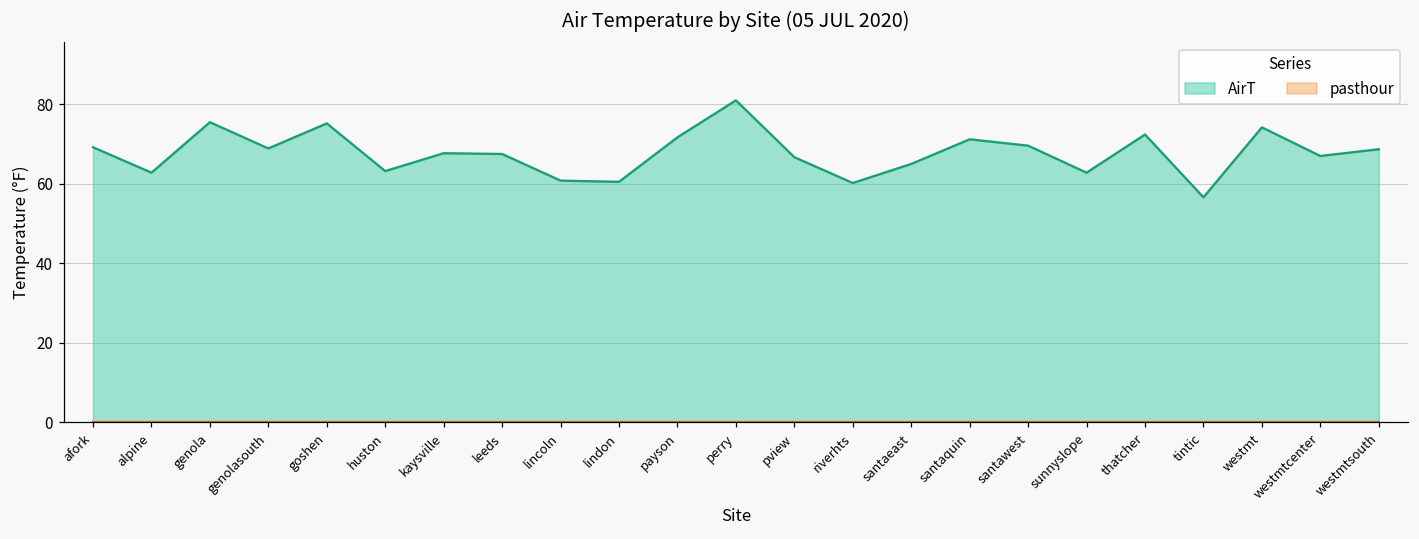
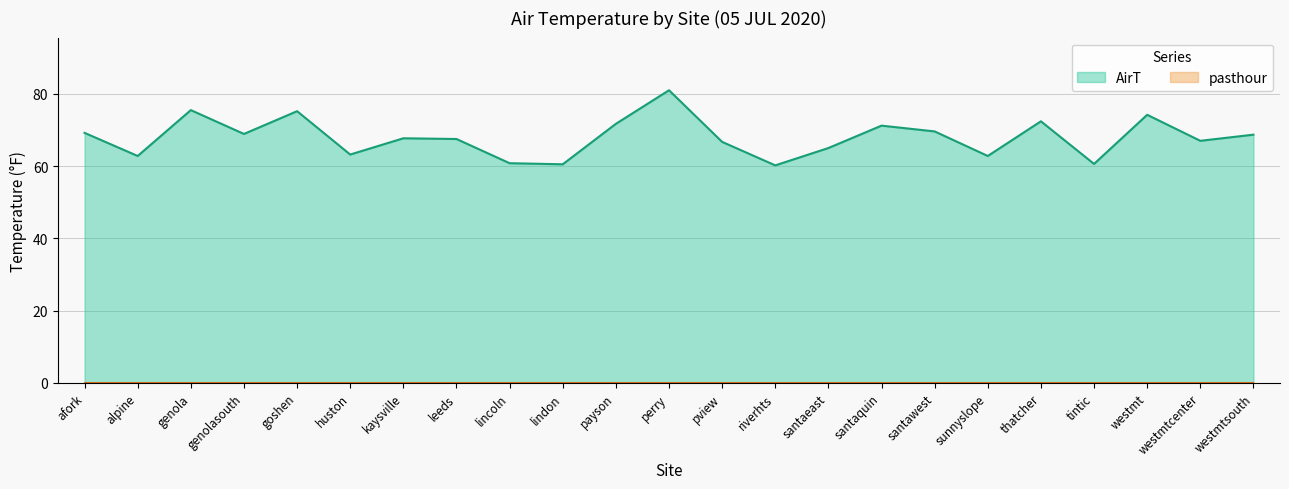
  {
    "AirT": {
      "afork": 69,
      "alpine": 63,
      "genola": 76,
      "genolasouth": 69,
      "goshen": 75,
      "huston": 63,
      "kaysville": 68,
      "leeds": 68,
      "lincoln": 61,
      "lindon": 61,
      "payson": 72,
      "perry": 81,
      "pview": 67,
      "riverhts": 60,
      "santaeast": 65,
      "santaquin": 71,
      "santawest": 70,
      "sunnyslope": 63,
      "thatcher": 72,
-     "tintic": 57,
+     "tintic": 61,
      "westmt": 74,
      "westmtcenter": 67,
      "westmtsouth": 69
    },
    "pasthour": {
      "afork": 0,
      "alpine": 0,
      "genola": 0,
      "genolasouth": 0,
      "goshen": 0,
      "huston": 0,
      "kaysville": 0,
      "leeds": 0,
      "lincoln": 0,
      "lindon": 0,
      "payson": 0,
      "perry": 0,
      "pview": 0,
      "riverhts": 0,
      "santaeast": 0,
      "santaquin": 0,
      "santawest": 0,
      "sunnyslope": 0,
      "thatcher": 0,
      "tintic": 0,
      "westmt": 0,
      "westmtcenter": 0,
      "westmtsouth": 0
    }
  }
